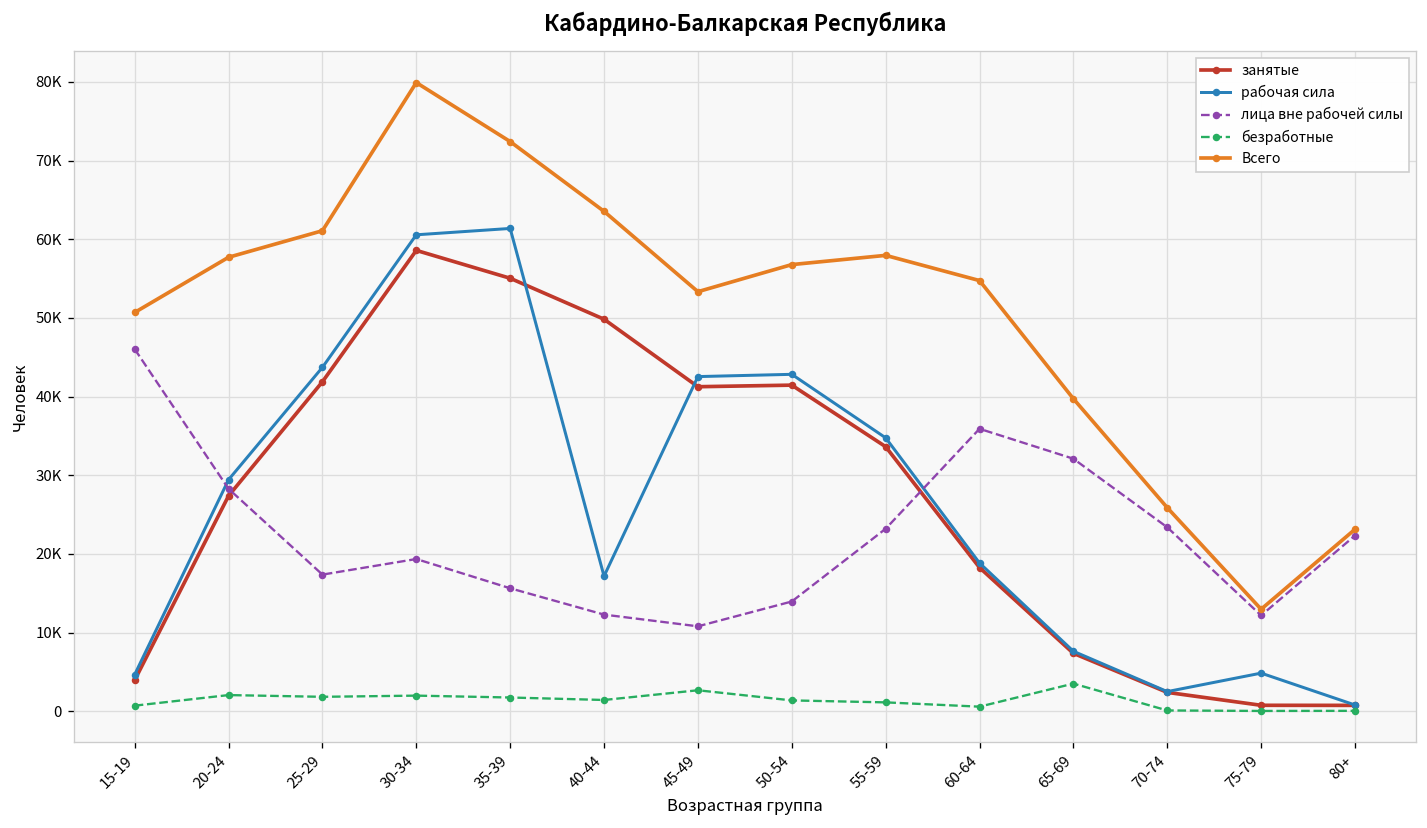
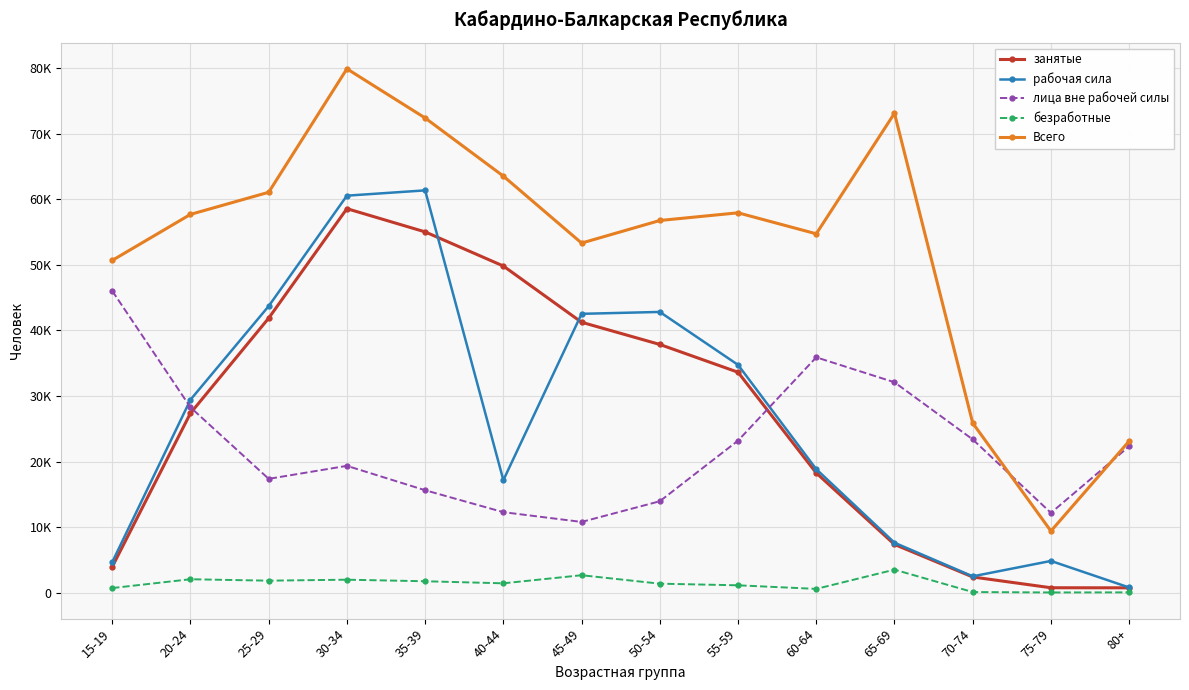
  {
    "занятые": {
      "15-19": 4000,
      "20-24": 27000,
      "25-29": 42000,
      "30-34": 59000,
      "35-39": 55000,
      "40-44": 50000,
      "45-49": 41000,
-     "50-54": 41000,
+     "50-54": 38000,
      "55-59": 34000,
      "60-64": 18000,
      "75-79": 1000
    },
    "рабочая сила": {
      "15-19": 5000,
      "20-24": 29000,
      "25-29": 44000,
      "30-34": 61000,
      "35-39": 61000,
      "40-44": 17000,
      "45-49": 43000,
      "50-54": 43000,
      "55-59": 35000,
      "60-64": 19000,
      "75-79": 5000
    },
    "лица вне рабочей силы": {
      "15-19": 46000,
      "20-24": 28000,
      "25-29": 17000,
      "30-34": 19000,
      "35-39": 16000,
      "40-44": 12000,
      "45-49": 11000,
      "50-54": 14000,
      "55-59": 23000,
      "60-64": 36000,
      "65-69": 32000,
      "70-74": 23000,
      "75-79": 12000,
      "80+": 22000
    },
    "безработные": {
      "15-19": 1000,
      "20-24": 2000,
      "25-29": 2000,
      "30-34": 2000,
      "35-39": 2000,
      "40-44": 1000,
      "45-49": 3000,
      "50-54": 1000,
      "55-59": 1000,
      "60-64": 1000,
      "65-69": 4000,
      "70-74": 0,
      "75-79": 0,
      "80+": 0
    },
    "Всего": {
      "15-19": 51000,
      "20-24": 58000,
      "25-29": 61000,
      "30-34": 80000,
      "35-39": 72000,
      "40-44": 64000,
      "45-49": 53000,
      "50-54": 57000,
      "55-59": 58000,
      "60-64": 55000,
-     "65-69": 40000,
+     "65-69": 73000,
      "70-74": 26000,
-     "75-79": 13000,
+     "75-79": 9000,
      "80+": 23000
    }
  }
